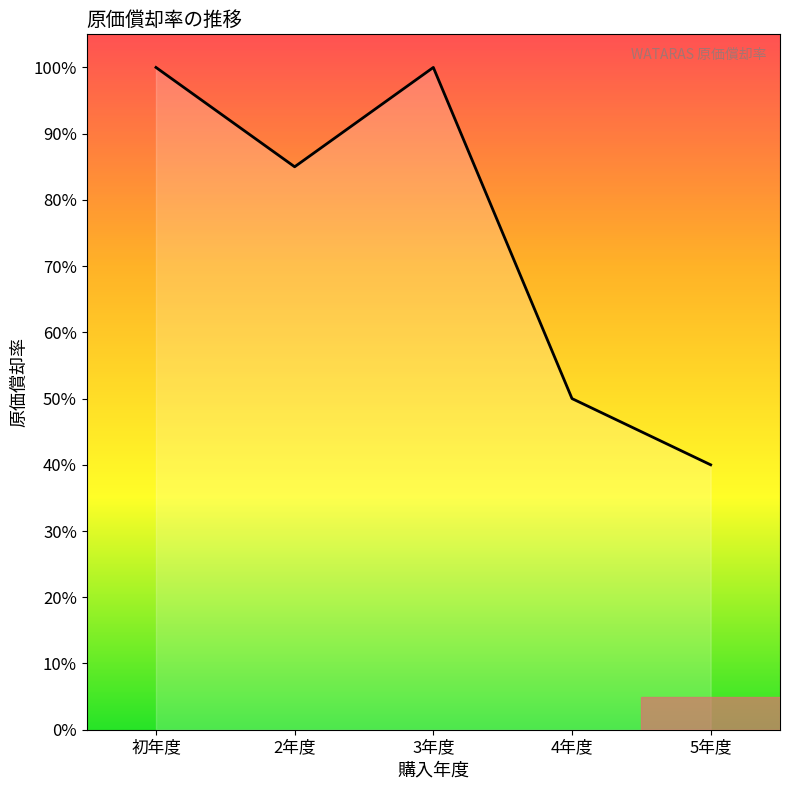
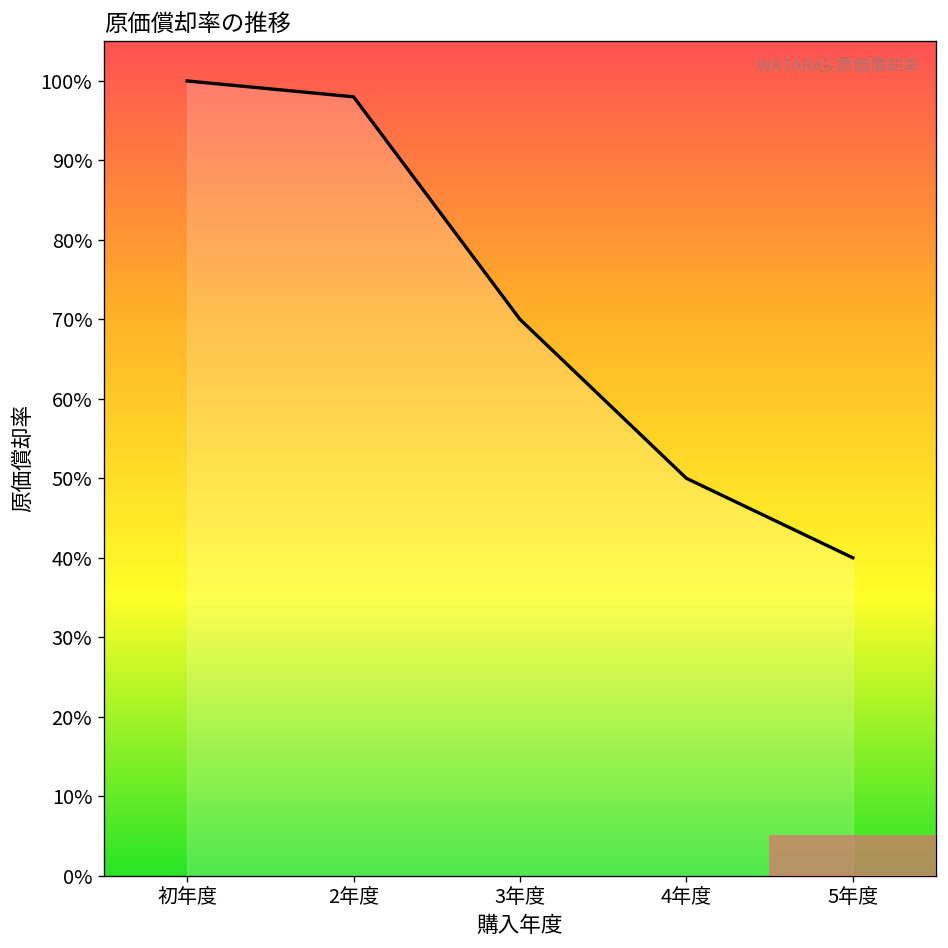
  {
    "初年度": "100%",
-   "2年度": "85%",
-   "3年度": "100%",
+   "2年度": "98%",
+   "3年度": "70%",
    "4年度": "50%",
    "5年度": "40%"
  }
